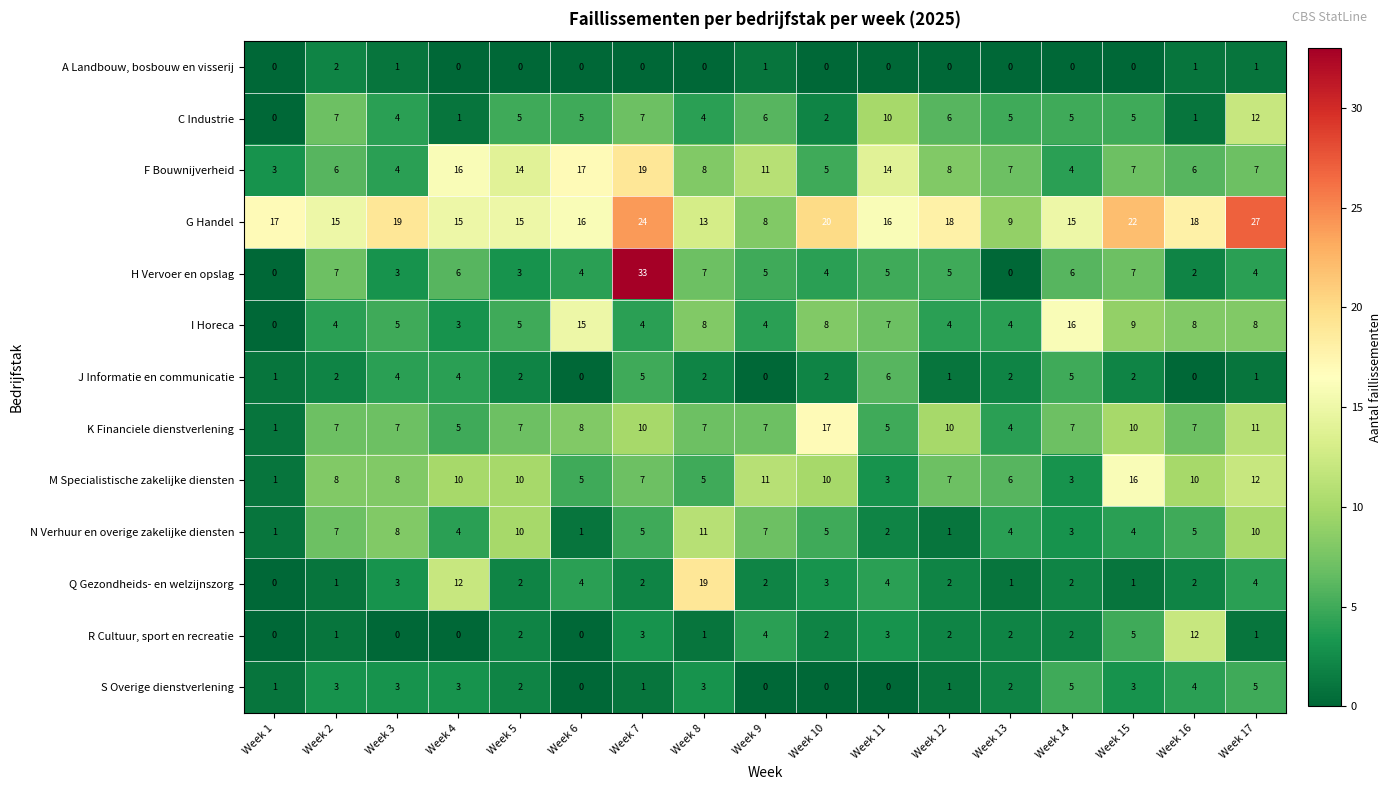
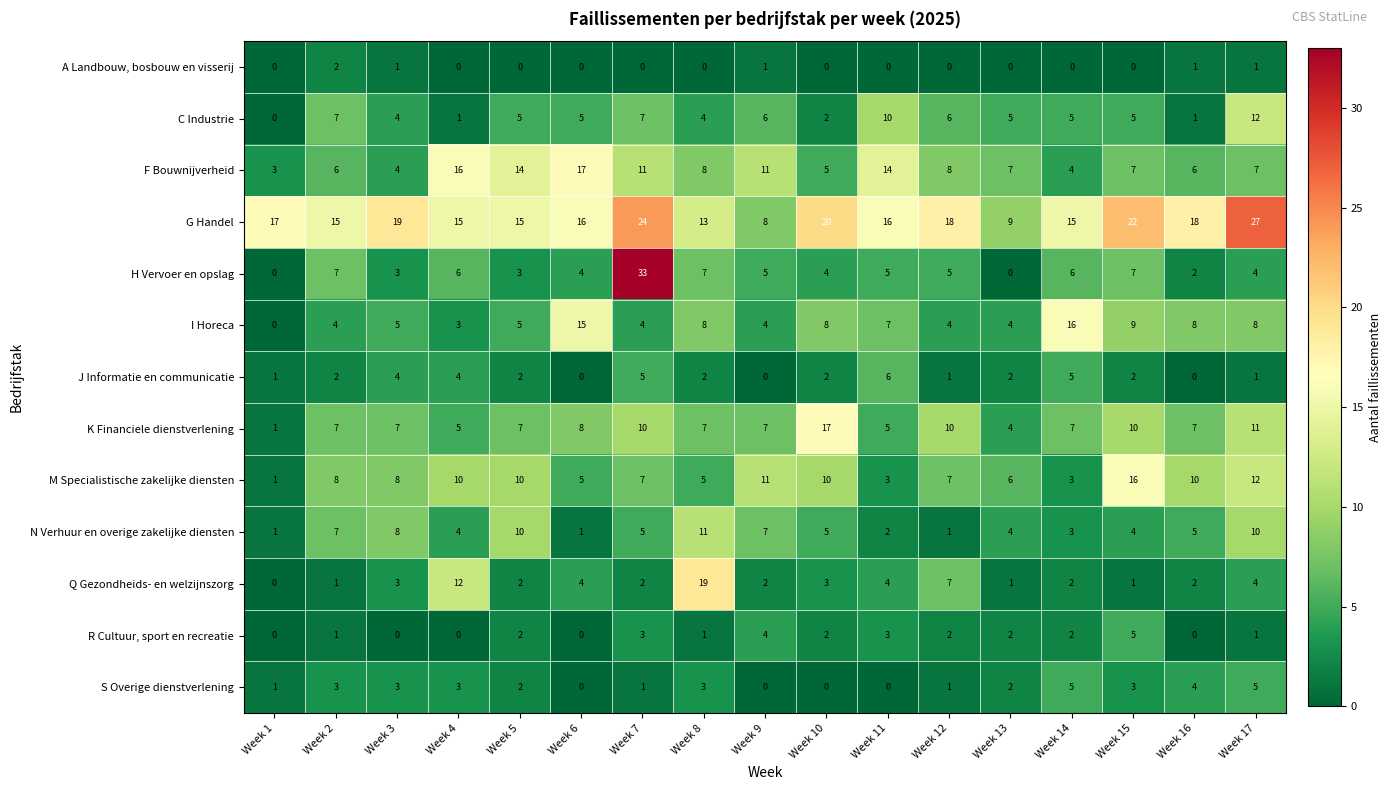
  {
    "F Bouwnijverheid": {
      "Week 1": 3,
      "Week 2": 6,
      "Week 3": 4,
      "Week 4": 16,
      "Week 5": 14,
      "Week 6": 17,
-     "Week 7": 19,
+     "Week 7": 11,
      "Week 8": 8,
      "Week 9": 11,
      "Week 10": 5,
      "Week 11": 14,
      "Week 12": 8,
      "Week 13": 7,
      "Week 14": 4,
      "Week 15": 7,
      "Week 16": 6,
      "Week 17": 7
    },
    "Q Gezondheids- en welzijnszorg": {
      "Week 1": 0,
      "Week 2": 1,
      "Week 3": 3,
      "Week 4": 12,
      "Week 5": 2,
      "Week 6": 4,
      "Week 7": 2,
      "Week 8": 19,
      "Week 9": 2,
      "Week 10": 3,
      "Week 11": 4,
-     "Week 12": 2,
+     "Week 12": 7,
      "Week 13": 1,
      "Week 14": 2,
      "Week 15": 1,
      "Week 16": 2,
      "Week 17": 4
    },
    "R Cultuur, sport en recreatie": {
      "Week 1": 0,
      "Week 2": 1,
      "Week 3": 0,
      "Week 4": 0,
      "Week 5": 2,
      "Week 6": 0,
      "Week 7": 3,
      "Week 8": 1,
      "Week 9": 4,
      "Week 10": 2,
      "Week 11": 3,
      "Week 12": 2,
      "Week 13": 2,
      "Week 14": 2,
      "Week 15": 5,
-     "Week 16": 12,
+     "Week 16": 0,
      "Week 17": 1
    }
  }
